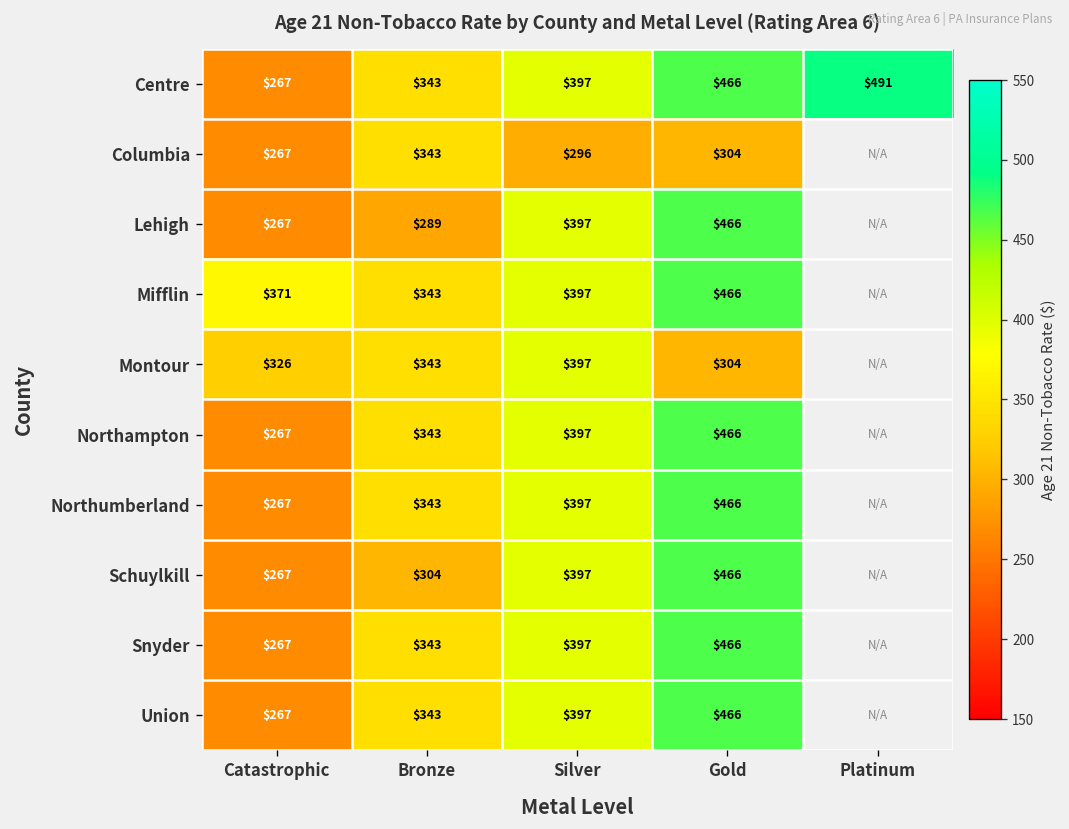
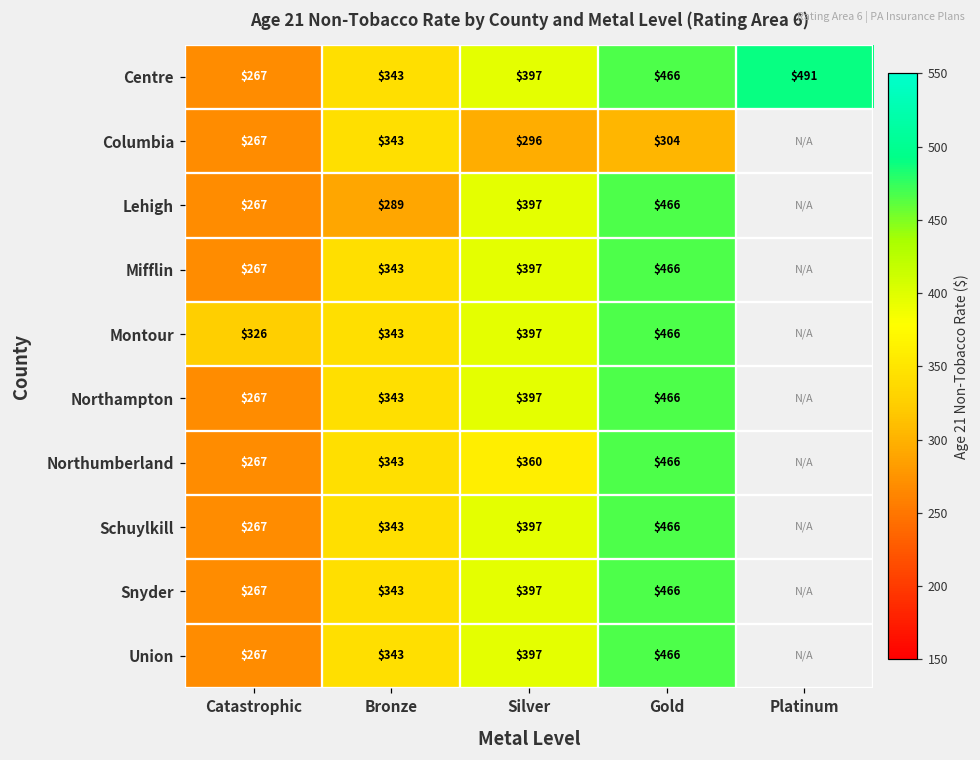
  {
    "Centre": {
      "Catastrophic": "$267",
      "Bronze": "$343",
      "Silver": "$397",
      "Gold": "$466",
      "Platinum": "$491"
    },
    "Columbia": {
      "Catastrophic": "$267",
      "Bronze": "$343",
      "Silver": "$296",
      "Gold": "$304"
    },
    "Lehigh": {
      "Catastrophic": "$267",
      "Bronze": "$289",
      "Silver": "$397",
      "Gold": "$466"
    },
    "Mifflin": {
-     "Catastrophic": "$371",
+     "Catastrophic": "$267",
      "Bronze": "$343",
      "Silver": "$397",
      "Gold": "$466"
    },
    "Montour": {
      "Catastrophic": "$326",
      "Bronze": "$343",
      "Silver": "$397",
-     "Gold": "$304"
+     "Gold": "$466"
    },
    "Northampton": {
      "Catastrophic": "$267",
      "Bronze": "$343",
      "Silver": "$397",
      "Gold": "$466"
    },
    "Northumberland": {
      "Catastrophic": "$267",
      "Bronze": "$343",
-     "Silver": "$397",
+     "Silver": "$360",
      "Gold": "$466"
    },
    "Schuylkill": {
      "Catastrophic": "$267",
-     "Bronze": "$304",
+     "Bronze": "$343",
      "Silver": "$397",
      "Gold": "$466"
    },
    "Snyder": {
      "Catastrophic": "$267",
      "Bronze": "$343",
      "Silver": "$397",
      "Gold": "$466"
    },
    "Union": {
      "Catastrophic": "$267",
      "Bronze": "$343",
      "Silver": "$397",
      "Gold": "$466"
    }
  }
